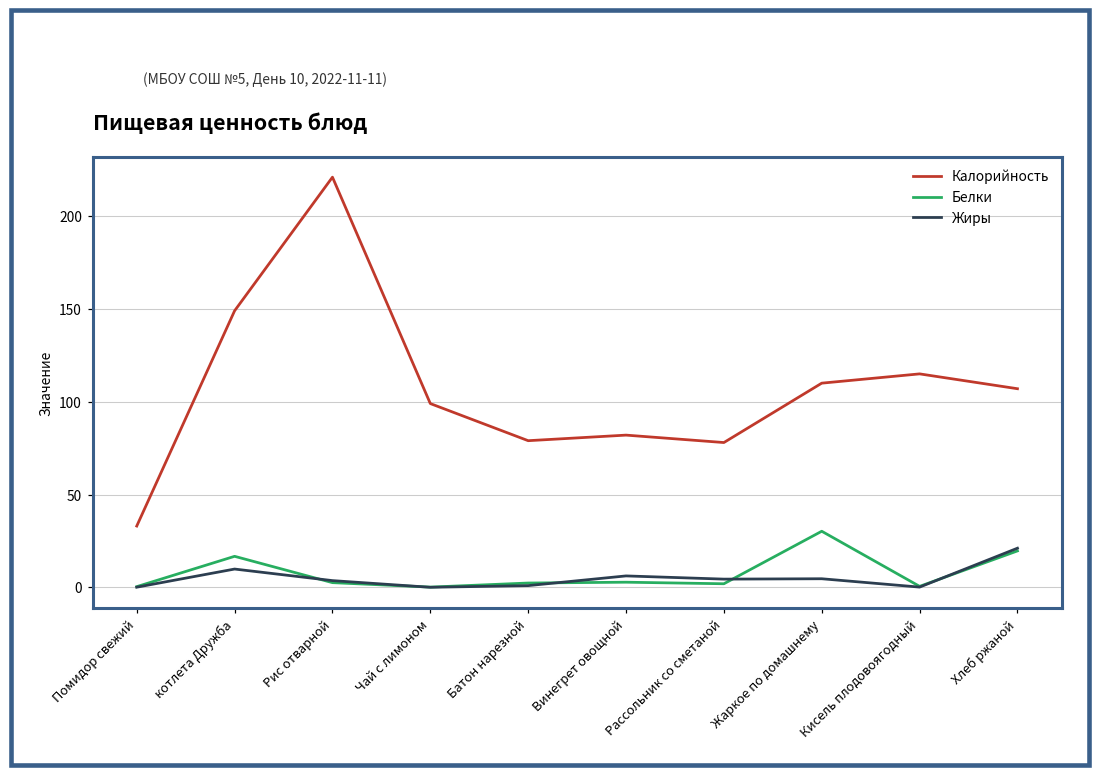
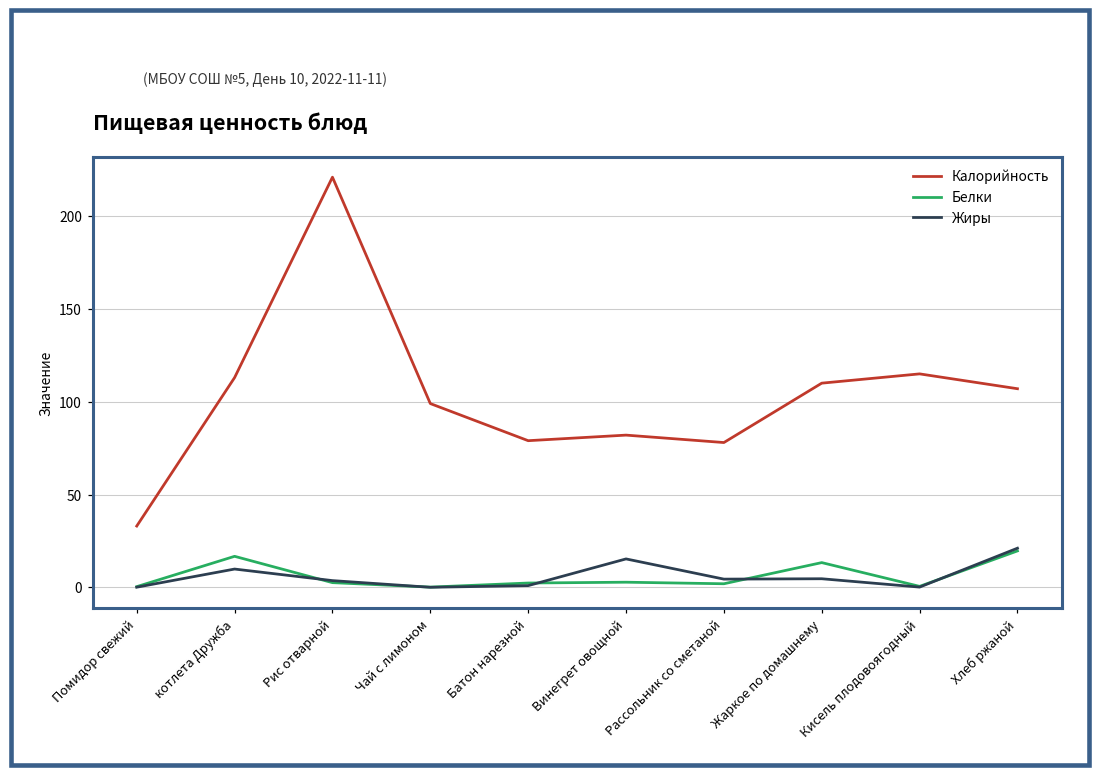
  {
    "Калорийность": {
      "Помидор свежий": 33,
-     "котлета Дружба": 149,
+     "котлета Дружба": 113,
      "Рис отварной": 221,
      "Чай с лимоном": 99,
      "Батон нарезной": 79,
      "Винегрет овощной": 82,
      "Рассольник со сметаной": 78,
      "Жаркое по домашнему": 110,
      "Кисель плодовоягодный": 115,
      "Хлеб ржаной": 107
    },
    "Белки": {
      "котлета Дружба": 17,
      "Винегрет овощной": 3,
      "Рассольник со сметаной": 2,
-     "Жаркое по домашнему": 30
+     "Жаркое по домашнему": 13
    },
    "Жиры": {
      "котлета Дружба": 10,
-     "Винегрет овощной": 6,
+     "Винегрет овощной": 15,
      "Рассольник со сметаной": 4,
      "Жаркое по домашнему": 5
    }
  }
